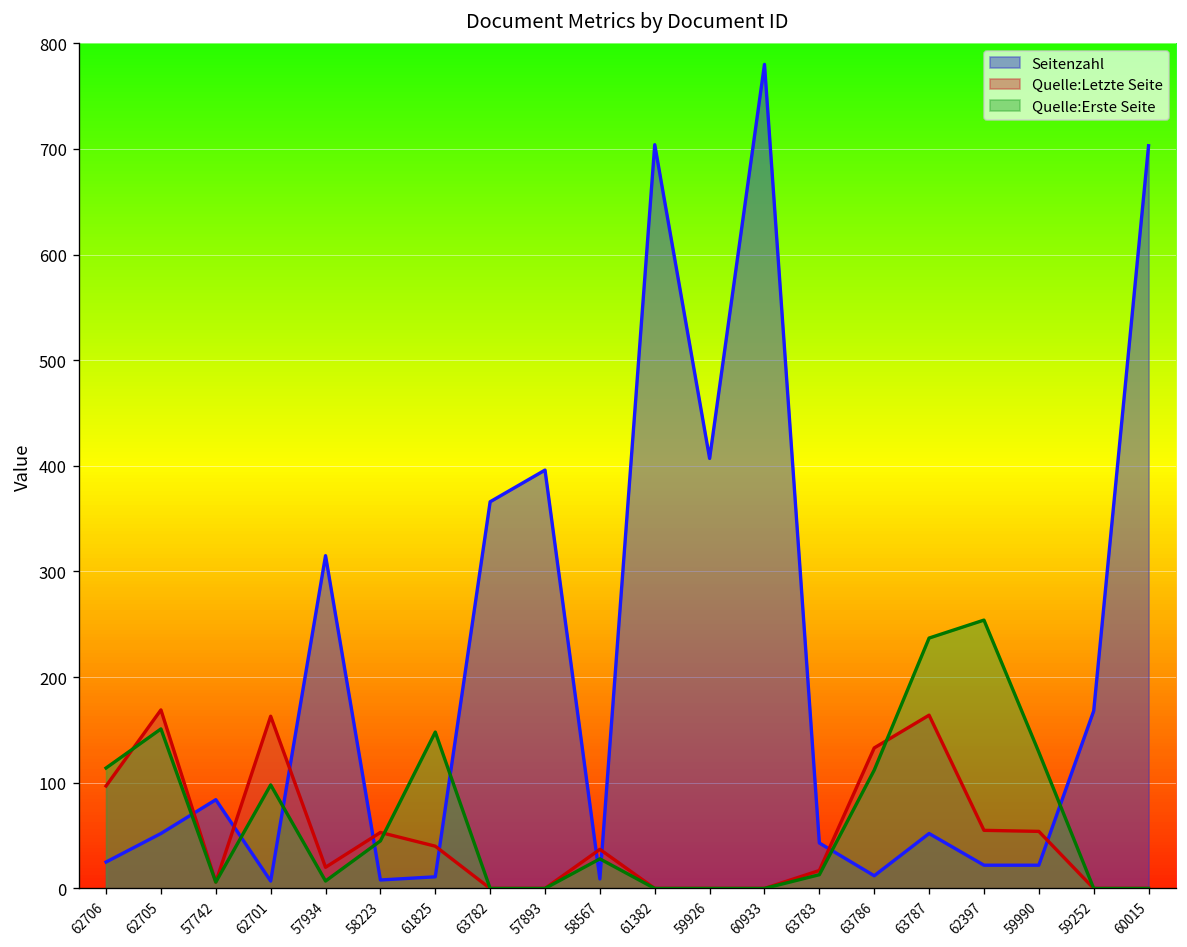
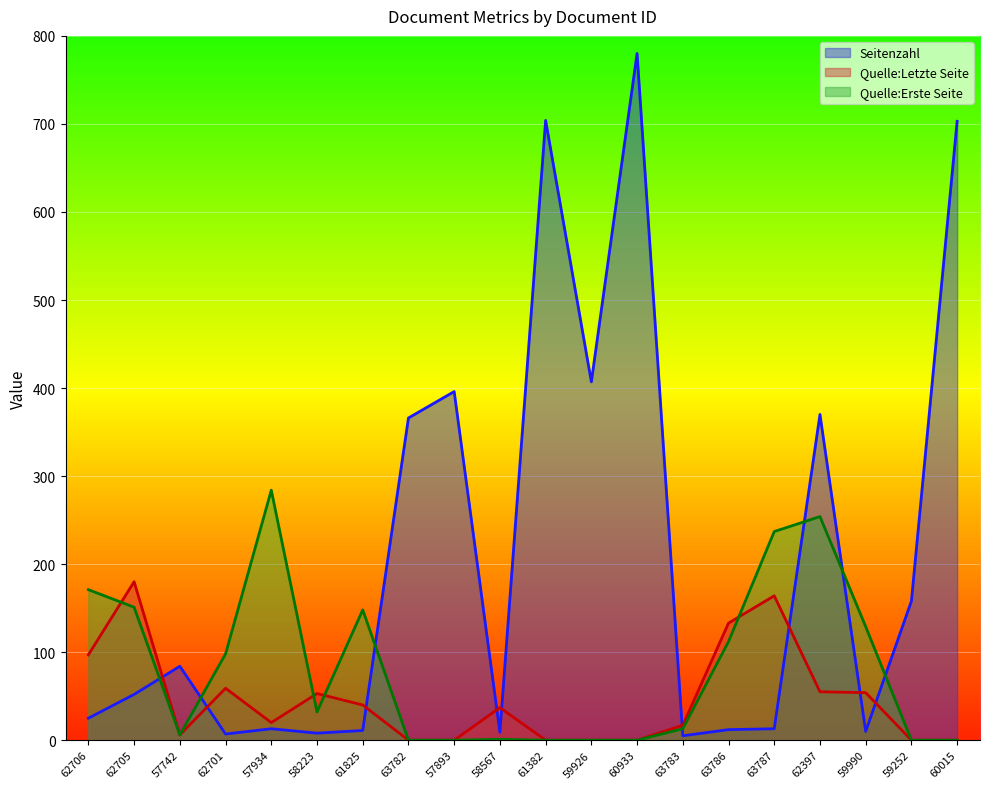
  {
    "Seitenzahl": {
      "62706": 30,
      "62705": 50,
      "57742": 80,
      "62701": 10,
-     "57934": 320,
+     "57934": 10,
      "58223": 10,
      "61825": 10,
      "63782": 370,
      "57893": 400,
      "58567": 10,
      "61382": 700,
      "59926": 410,
      "60933": 780,
-     "63783": 40,
+     "63783": 10,
      "63786": 10,
-     "63787": 50,
-     "62397": 20,
-     "59990": 20,
-     "59252": 170,
+     "63787": 10,
+     "62397": 370,
+     "59990": 10,
+     "59252": 160,
      "60015": 700
    },
    "Quelle:Letzte Seite": {
      "62706": 100,
-     "62705": 170,
-     "62701": 160,
+     "62705": 180,
+     "62701": 60,
      "57934": 20,
      "58223": 50,
      "61825": 40,
      "58567": 40,
      "63783": 20,
      "63786": 130,
      "63787": 160,
      "62397": 60,
      "59990": 50
    },
    "Quelle:Erste Seite": {
-     "62706": 110,
+     "62706": 170,
      "62705": 150,
      "62701": 100,
-     "57934": 10,
-     "58223": 50,
+     "57934": 280,
+     "58223": 30,
      "61825": 150,
-     "58567": 30,
+     "58567": 0,
      "63783": 10,
      "63786": 110,
      "63787": 240,
      "62397": 250,
      "59990": 130
    }
  }
